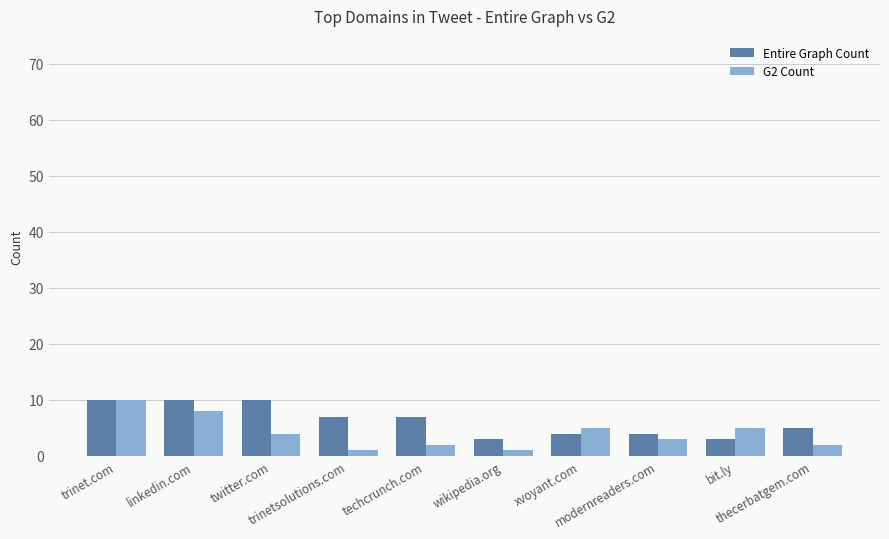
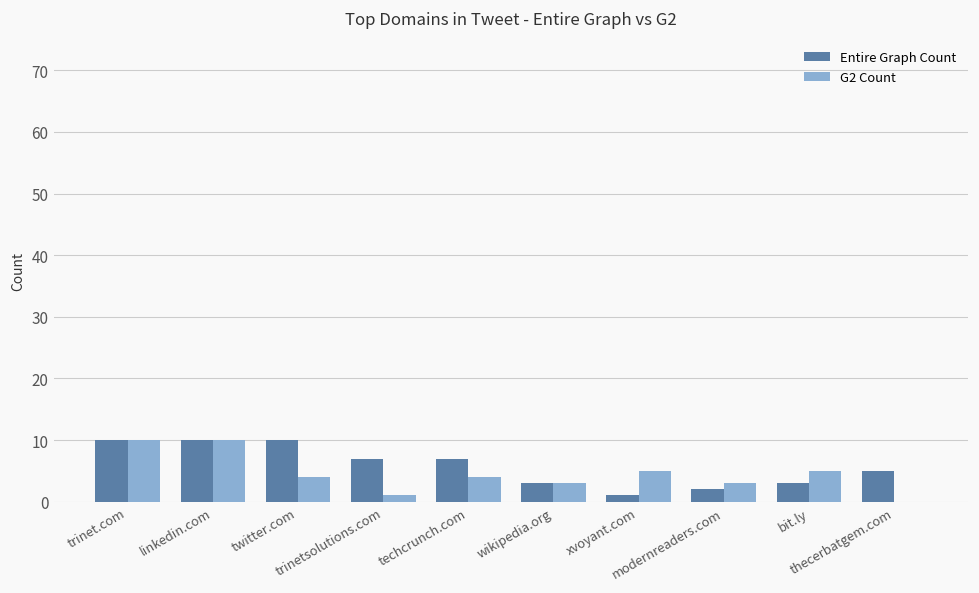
  {
    "Entire Graph Count": {
      "trinet.com": 10,
      "linkedin.com": 10,
      "twitter.com": 10,
      "trinetsolutions.com": 7,
      "techcrunch.com": 7,
      "wikipedia.org": 3,
-     "xvoyant.com": 4,
-     "modernreaders.com": 4,
+     "xvoyant.com": 1,
+     "modernreaders.com": 2,
      "bit.ly": 3,
      "thecerbatgem.com": 5
    },
    "G2 Count": {
      "trinet.com": 10,
-     "linkedin.com": 8,
+     "linkedin.com": 10,
      "twitter.com": 4,
      "trinetsolutions.com": 1,
-     "techcrunch.com": 2,
-     "wikipedia.org": 1,
+     "techcrunch.com": 4,
+     "wikipedia.org": 3,
      "xvoyant.com": 5,
      "modernreaders.com": 3,
      "bit.ly": 5,
-     "thecerbatgem.com": 2
+     "thecerbatgem.com": 0
    }
  }
